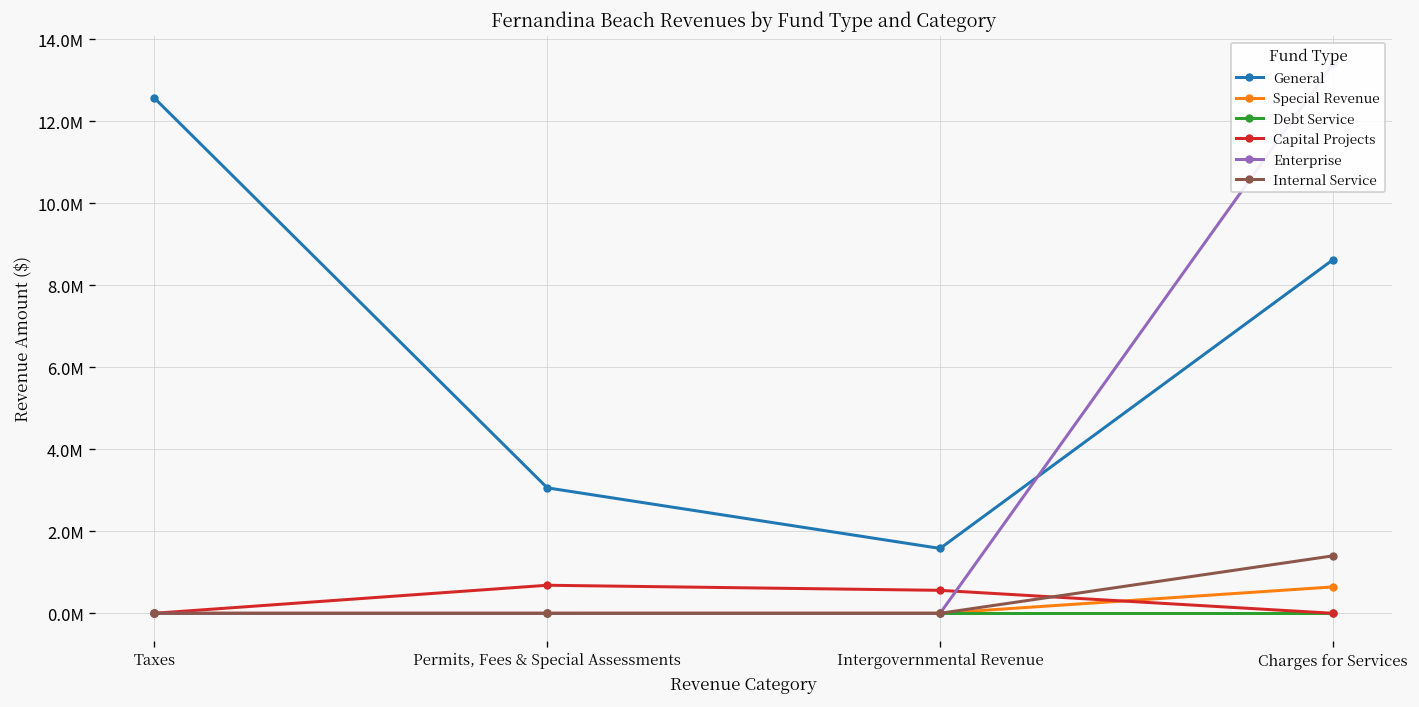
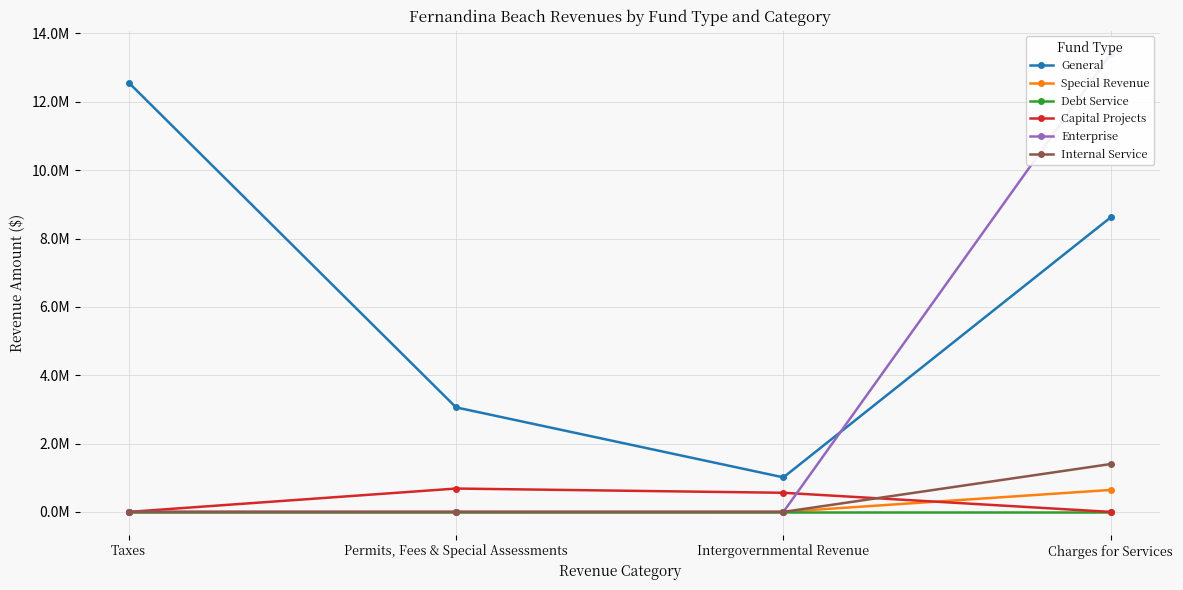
  {
    "General": {
      "Taxes": 12600000,
      "Permits, Fees & Special Assessments": 3100000,
-     "Intergovernmental Revenue": 1600000,
+     "Intergovernmental Revenue": 1000000,
      "Charges for Services": 8600000
    },
    "Special Revenue": {
      "Charges for Services": 600000
    },
    "Capital Projects": {
      "Permits, Fees & Special Assessments": 700000,
      "Intergovernmental Revenue": 600000
    },
    "Internal Service": {
      "Charges for Services": 1400000
    }
  }
